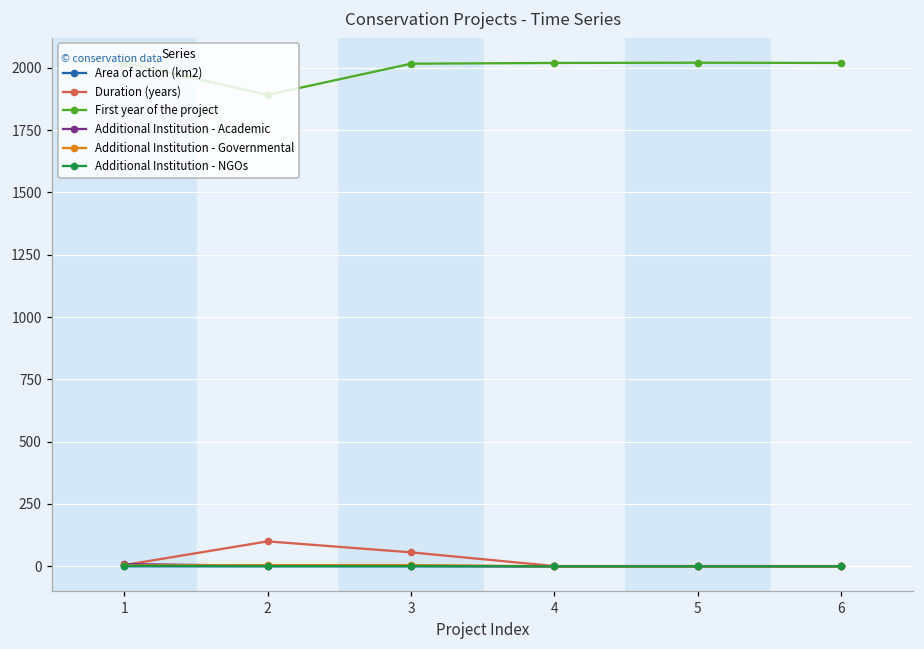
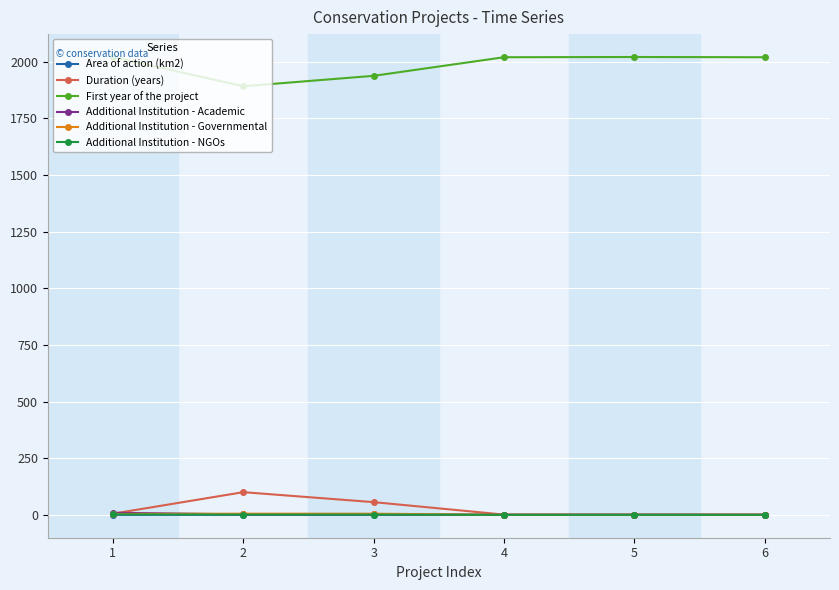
  {
    "Duration (years)": {
      "2": 100,
      "3": 60
    },
    "First year of the project": {
-     "3": 2020,
+     "3": 1940,
      "4": 2020,
      "5": 2020,
      "6": 2020
    }
  }
